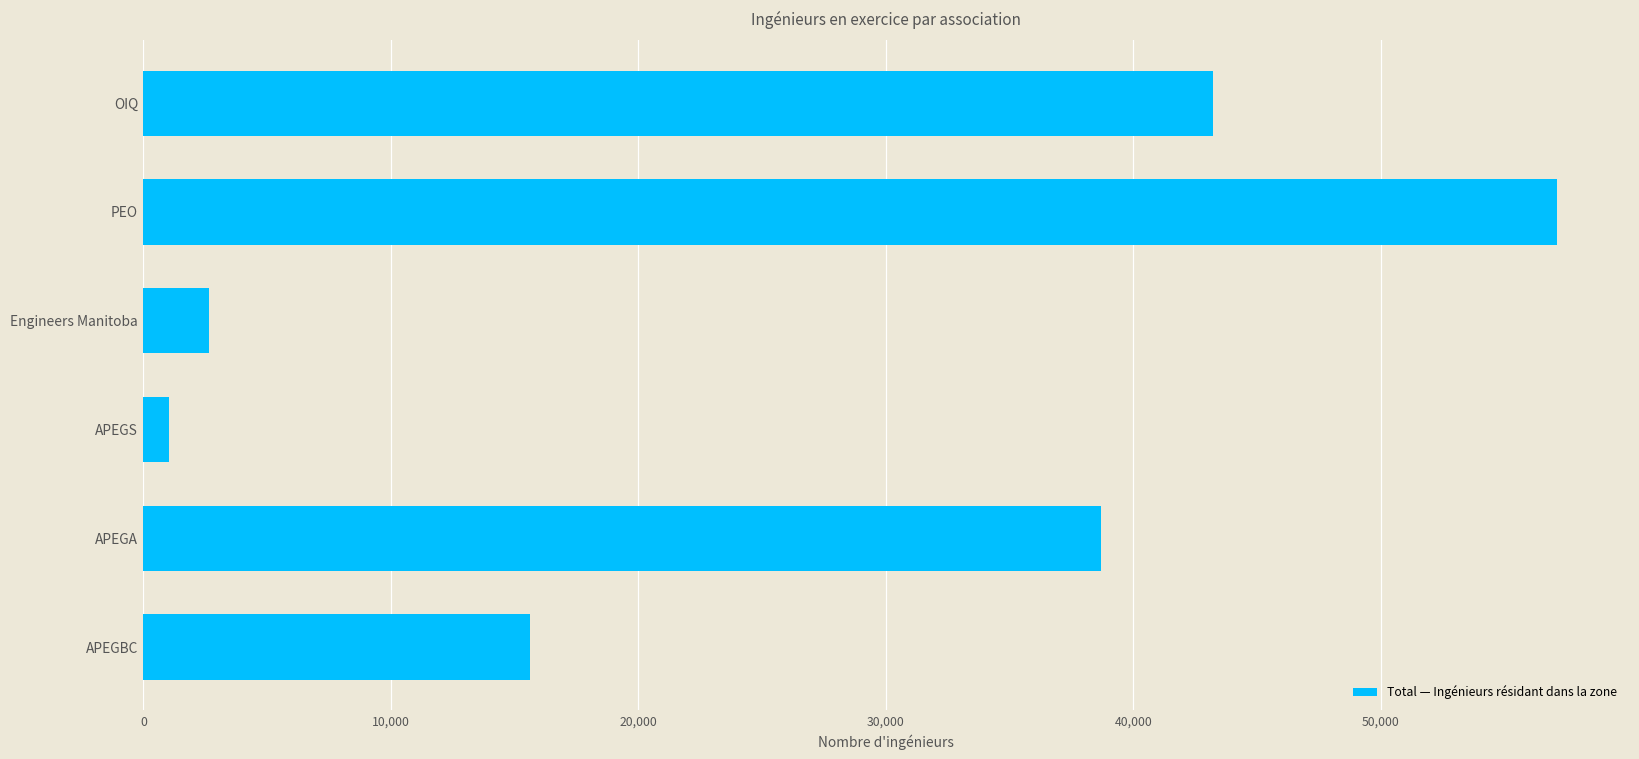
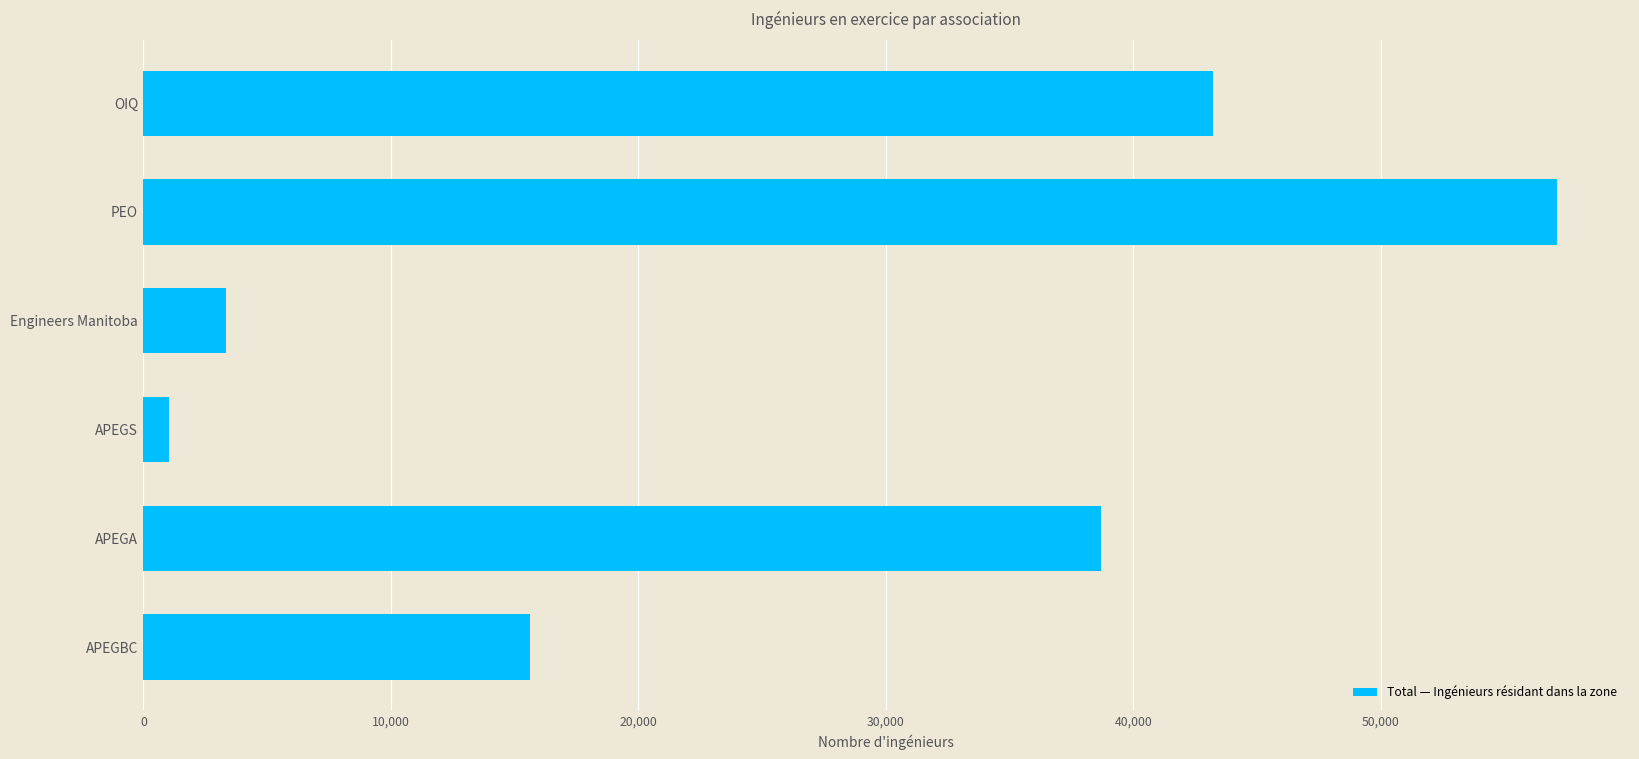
  {
    "OIQ": "43,200",
    "PEO": "57,100",
-   "Engineers Manitoba": "2,700",
+   "Engineers Manitoba": "3,300",
    "APEGS": "1,000",
    "APEGA": "38,700",
    "APEGBC": "15,600"
  }
